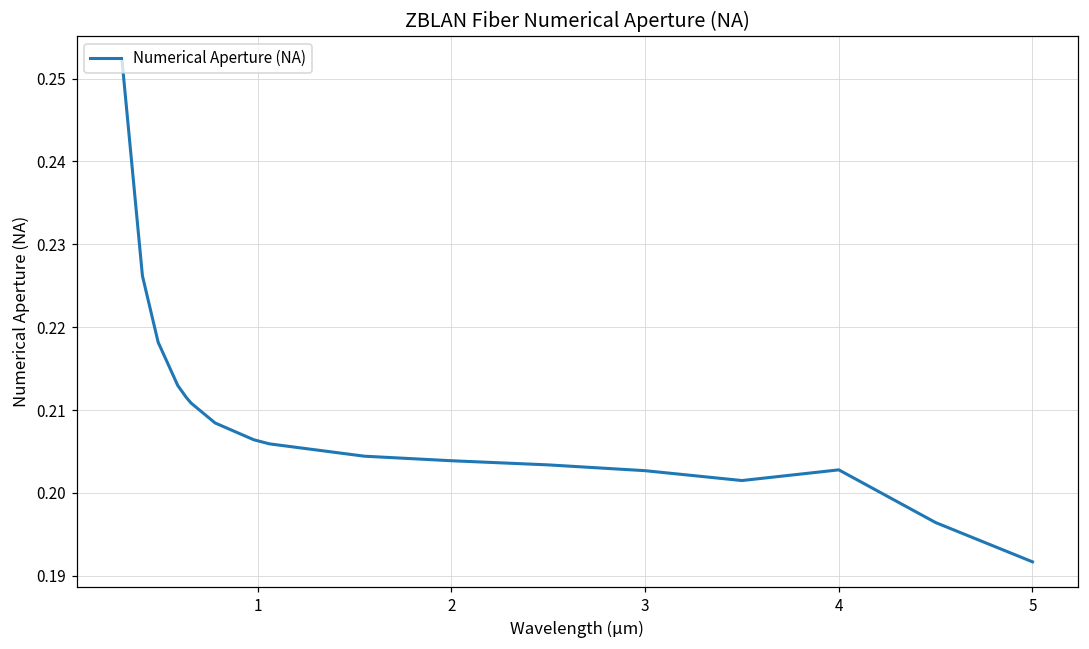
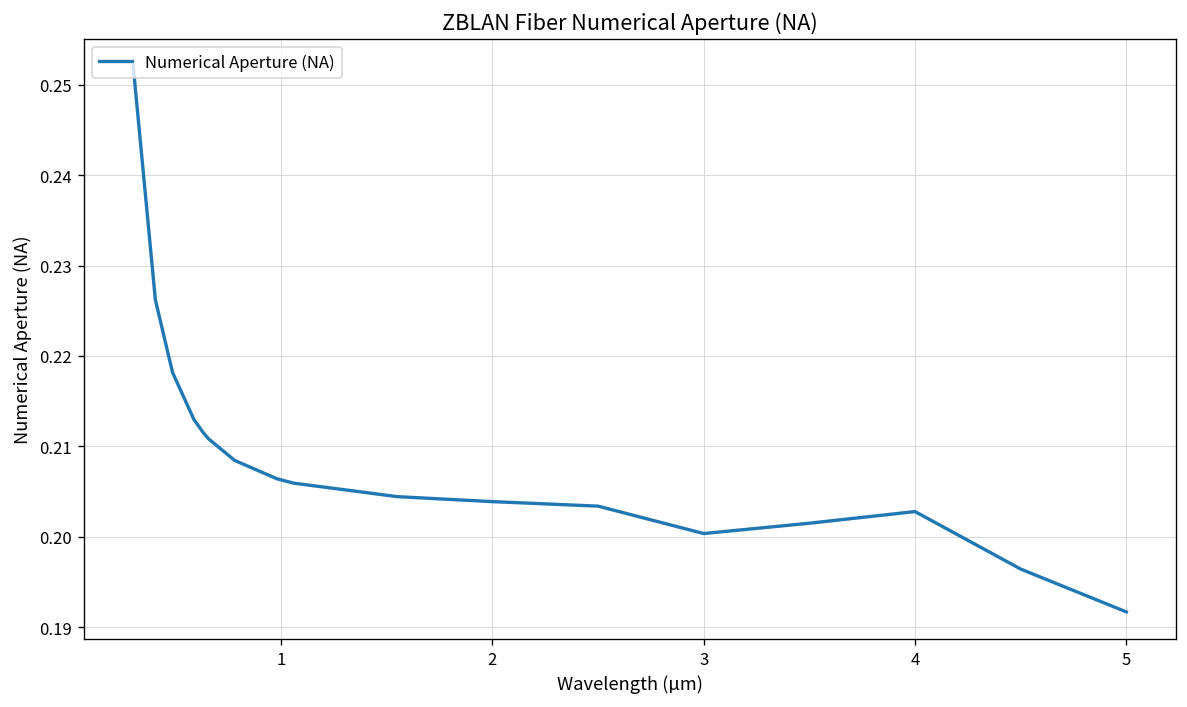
  {
    "2": 0.204,
-   "3": 0.203,
+   "3": 0.200,
    "4": 0.203,
    "5": 0.192
  }
